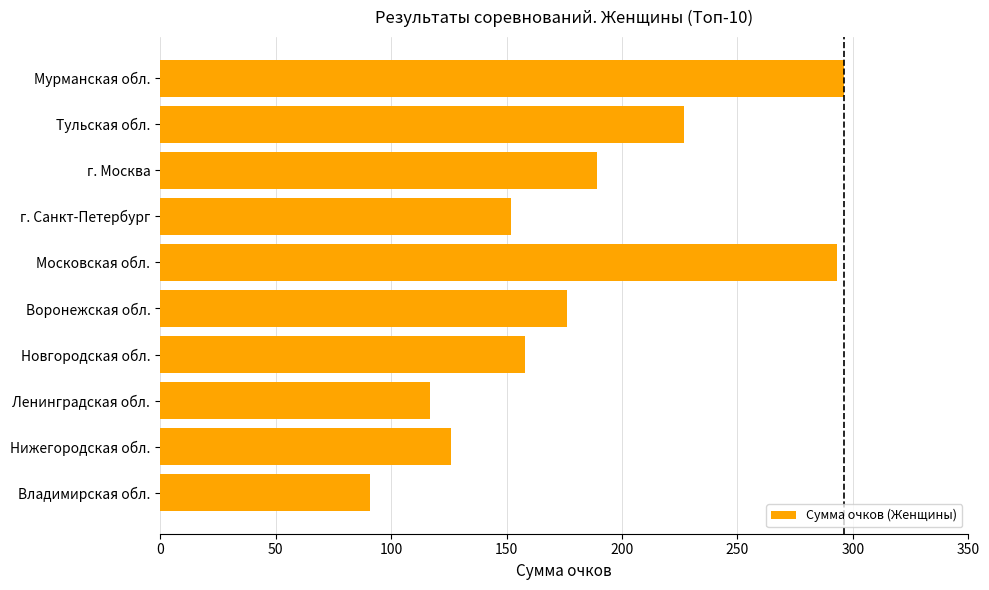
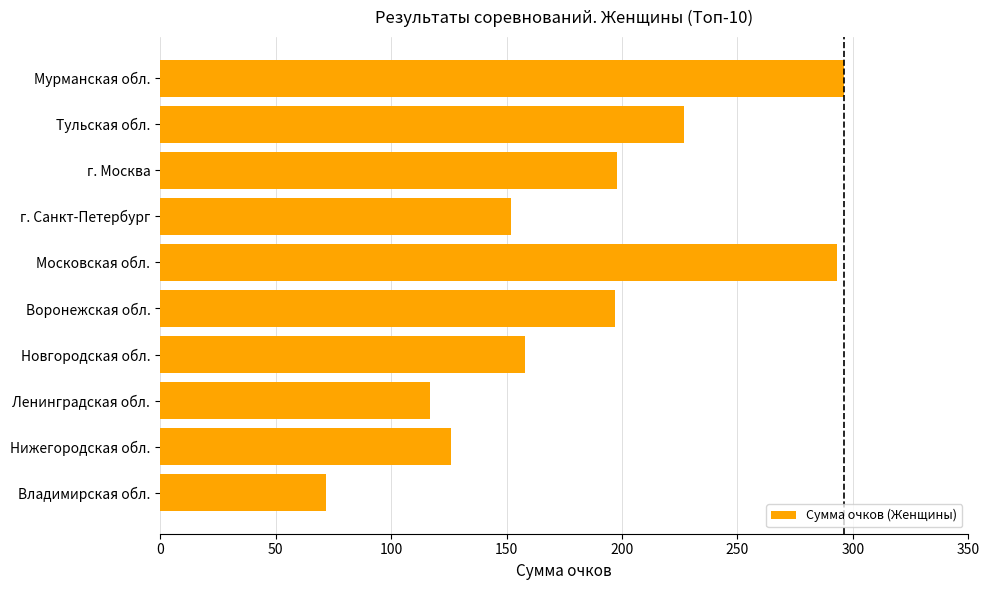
  {
    "Мурманская обл.": 296,
    "Тульская обл.": 227,
-   "г. Москва": 189,
+   "г. Москва": 198,
    "г. Санкт-Петербург": 152,
    "Московская обл.": 293,
-   "Воронежская обл.": 176,
+   "Воронежская обл.": 197,
    "Новгородская обл.": 158,
    "Ленинградская обл.": 117,
    "Нижегородская обл.": 126,
-   "Владимирская обл.": 91
+   "Владимирская обл.": 72
  }
